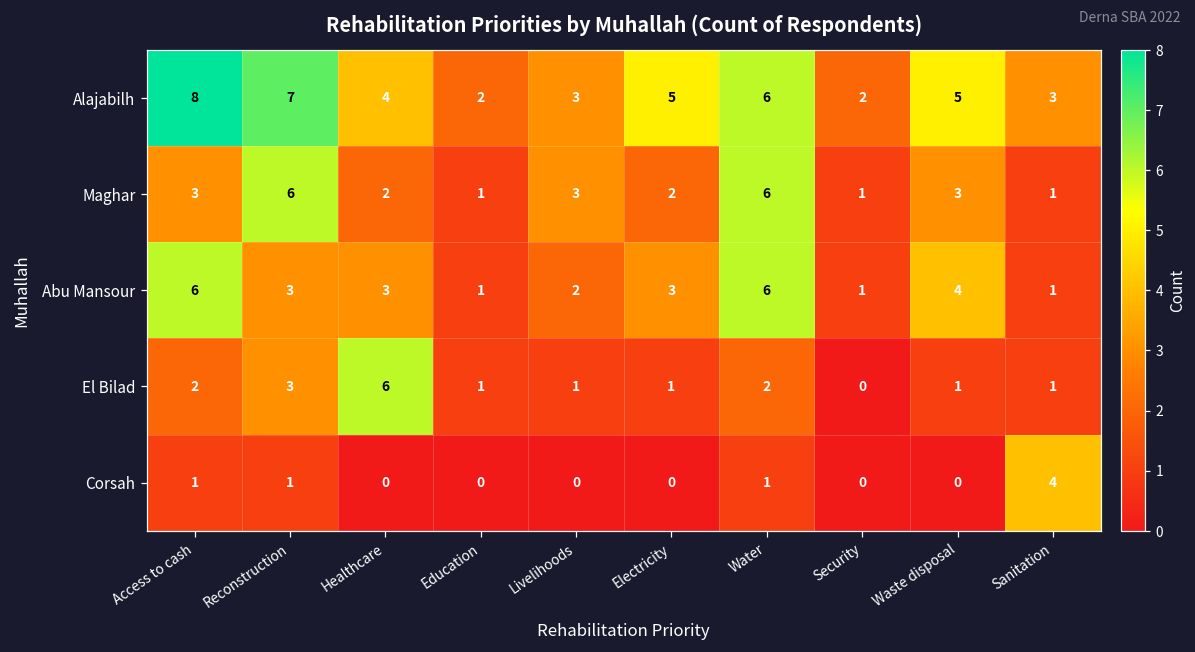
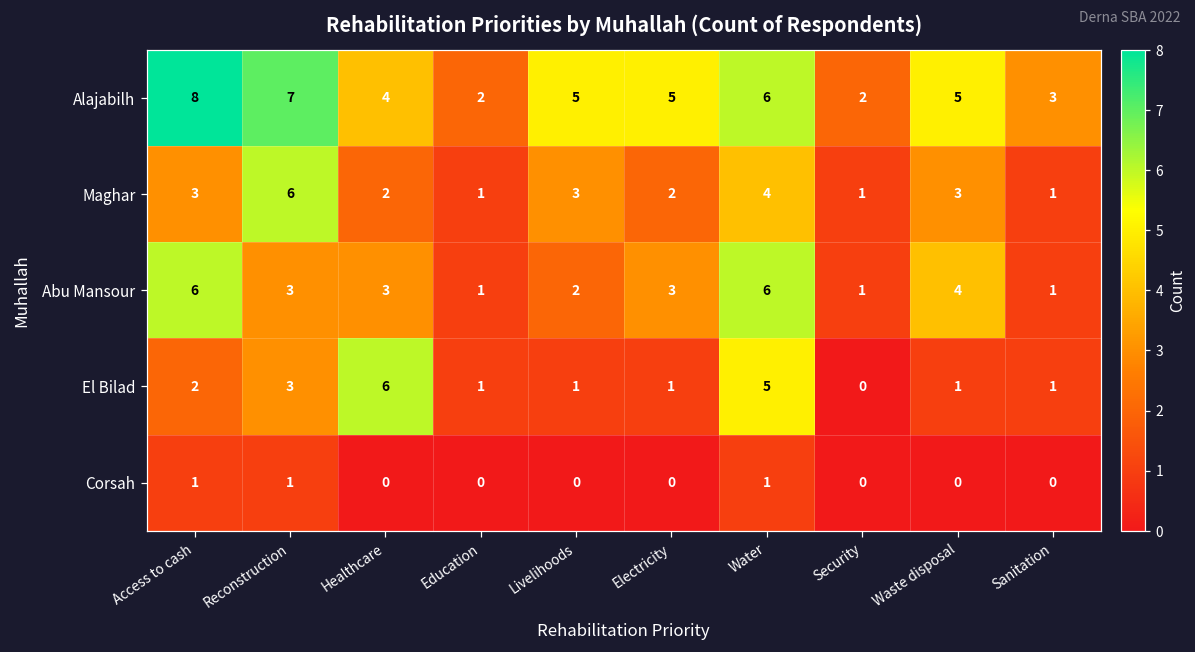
  {
    "Alajabilh": {
      "Access to cash": 8,
      "Reconstruction": 7,
      "Healthcare": 4,
      "Education": 2,
-     "Livelihoods": 3,
+     "Livelihoods": 5,
      "Electricity": 5,
      "Water": 6,
      "Security": 2,
      "Waste disposal": 5,
      "Sanitation": 3
    },
    "Maghar": {
      "Access to cash": 3,
      "Reconstruction": 6,
      "Healthcare": 2,
      "Education": 1,
      "Livelihoods": 3,
      "Electricity": 2,
-     "Water": 6,
+     "Water": 4,
      "Security": 1,
      "Waste disposal": 3,
      "Sanitation": 1
    },
    "Abu Mansour": {
      "Access to cash": 6,
      "Reconstruction": 3,
      "Healthcare": 3,
      "Education": 1,
      "Livelihoods": 2,
      "Electricity": 3,
      "Water": 6,
      "Security": 1,
      "Waste disposal": 4,
      "Sanitation": 1
    },
    "El Bilad": {
      "Access to cash": 2,
      "Reconstruction": 3,
      "Healthcare": 6,
      "Education": 1,
      "Livelihoods": 1,
      "Electricity": 1,
-     "Water": 2,
+     "Water": 5,
      "Security": 0,
      "Waste disposal": 1,
      "Sanitation": 1
    },
    "Corsah": {
      "Access to cash": 1,
      "Reconstruction": 1,
      "Healthcare": 0,
      "Education": 0,
      "Livelihoods": 0,
      "Electricity": 0,
      "Water": 1,
      "Security": 0,
      "Waste disposal": 0,
-     "Sanitation": 4
+     "Sanitation": 0
    }
  }
